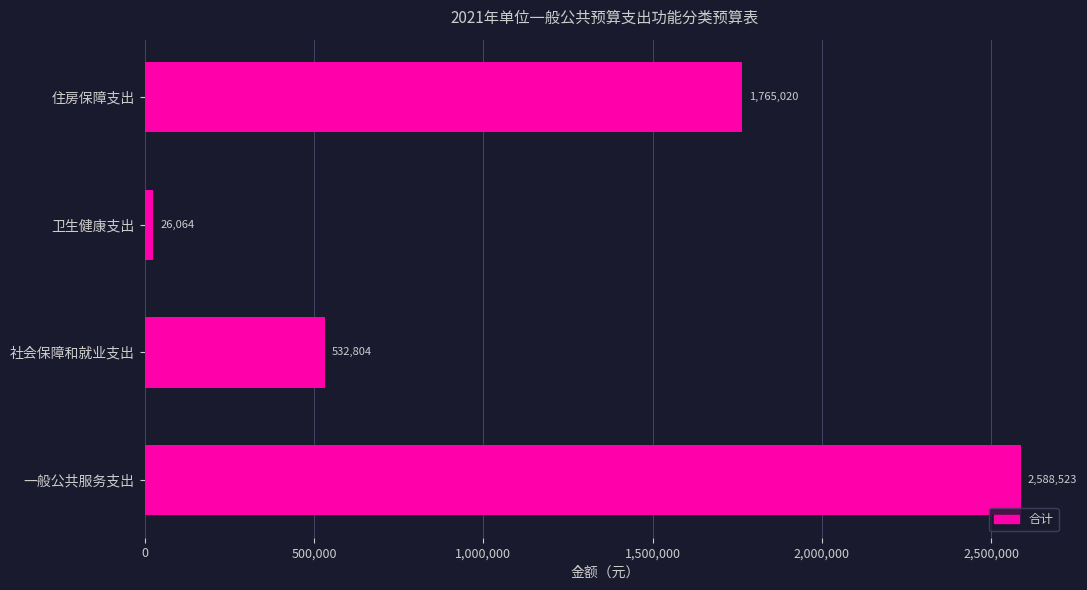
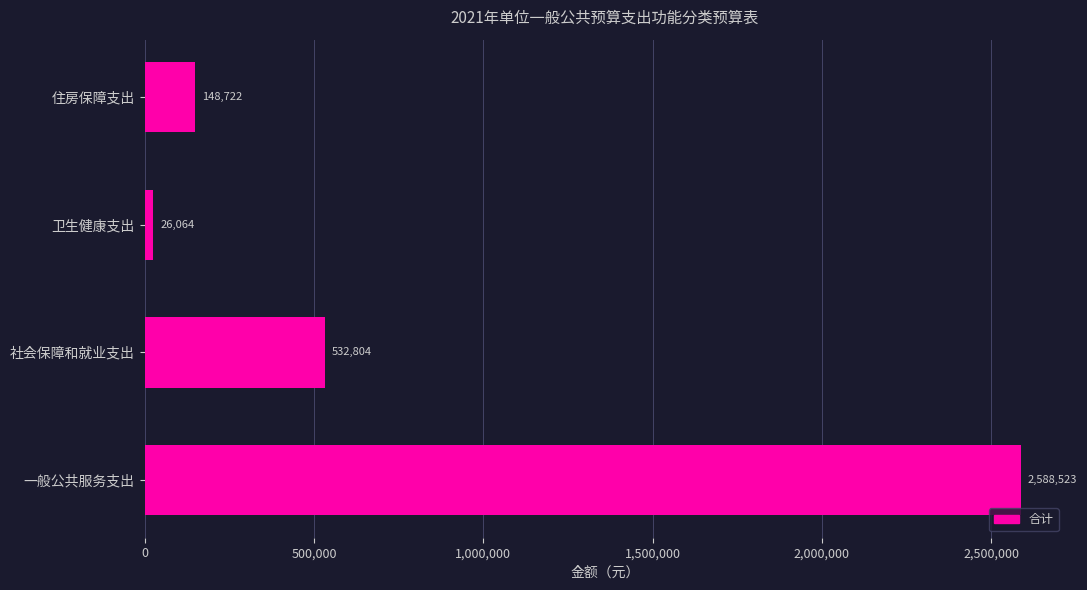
  {
-   "住房保障支出": "1,765,020",
+   "住房保障支出": "148,722",
    "卫生健康支出": "26,064",
    "社会保障和就业支出": "532,804",
    "一般公共服务支出": "2,588,523"
  }
